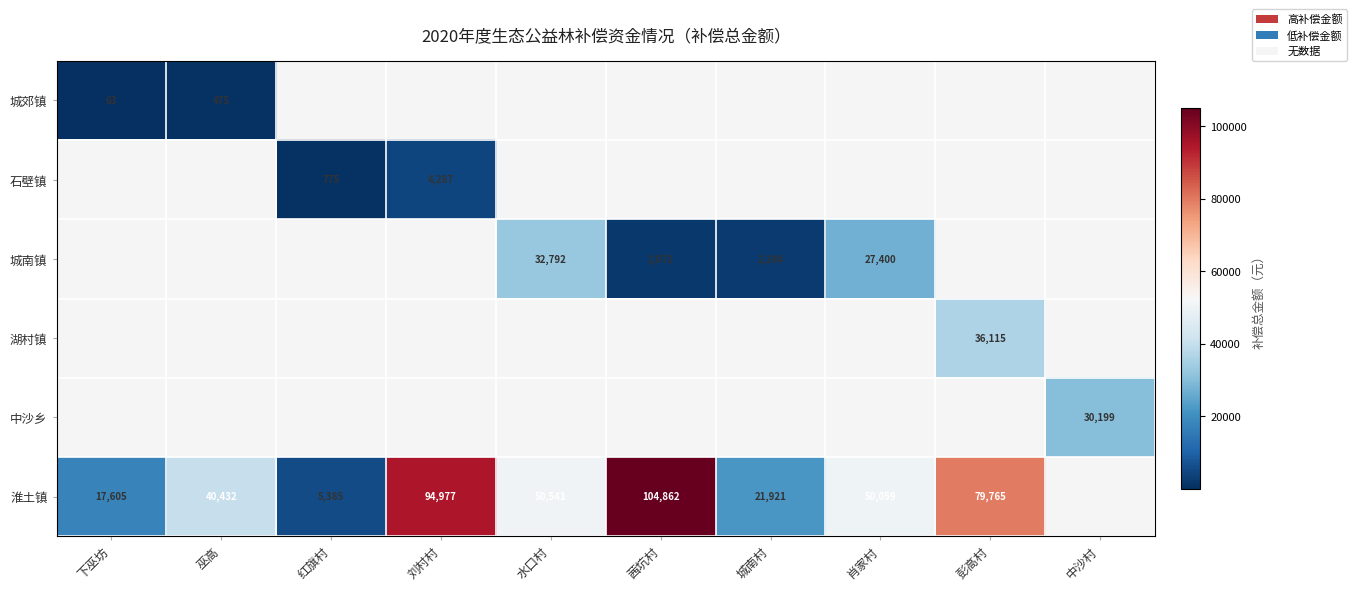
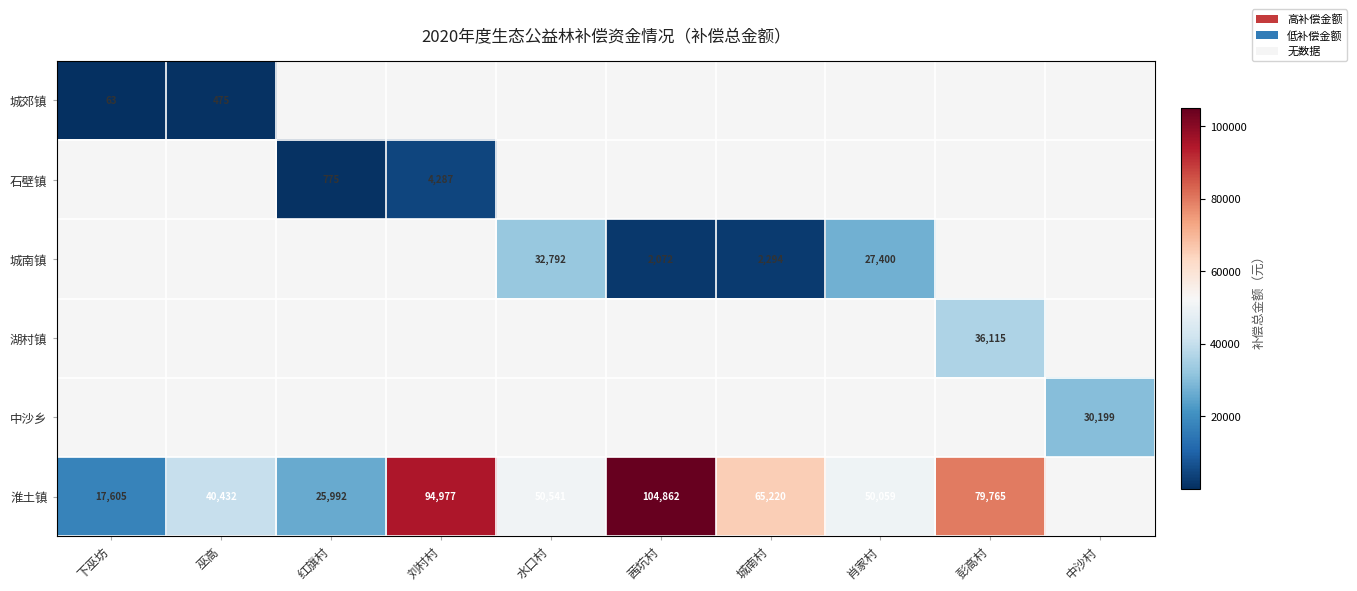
  {
    "城郊镇": {
      "巫高": "475"
    },
    "石壁镇": {
      "红旗村": "775",
      "刘村村": "4,287"
    },
    "城南镇": {
      "水口村": "32,792",
      "茜坑村": "2,072",
      "城南村": "2,294",
      "肖家村": "27,400"
    },
    "湖村镇": {
      "彭高村": "36,115"
    },
    "中沙乡": {
      "中沙村": "30,199"
    },
    "淮土镇": {
      "下巫坊": "17,605",
      "巫高": "40,432",
-     "红旗村": "5,385",
+     "红旗村": "25,992",
      "刘村村": "94,977",
      "茜坑村": "104,862",
-     "城南村": "21,921",
+     "城南村": "65,220",
      "彭高村": "79,765"
    }
  }
